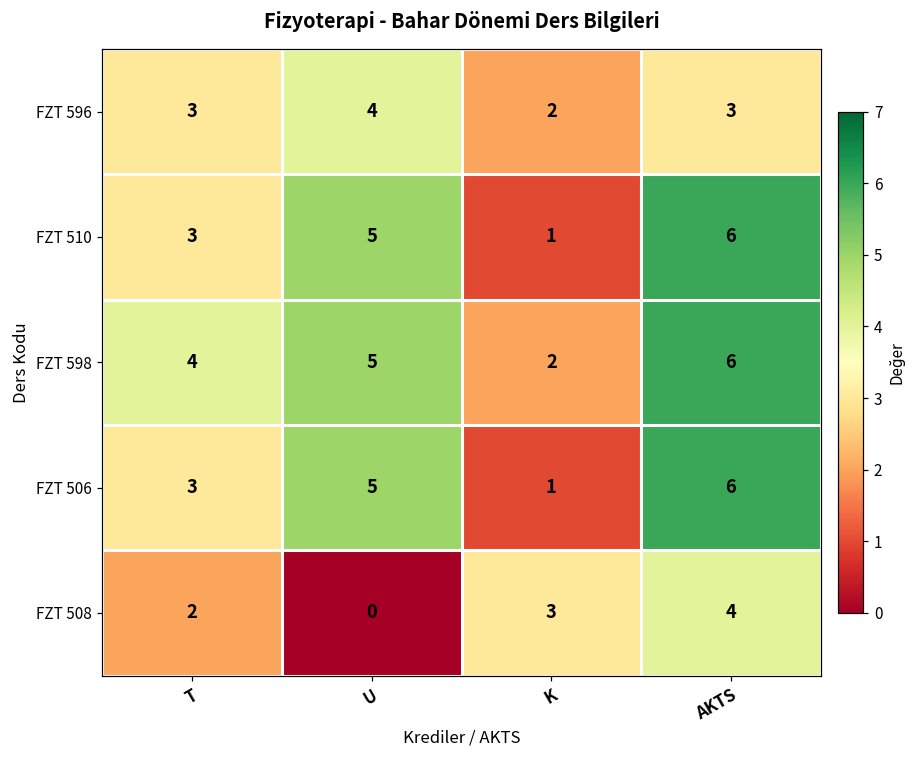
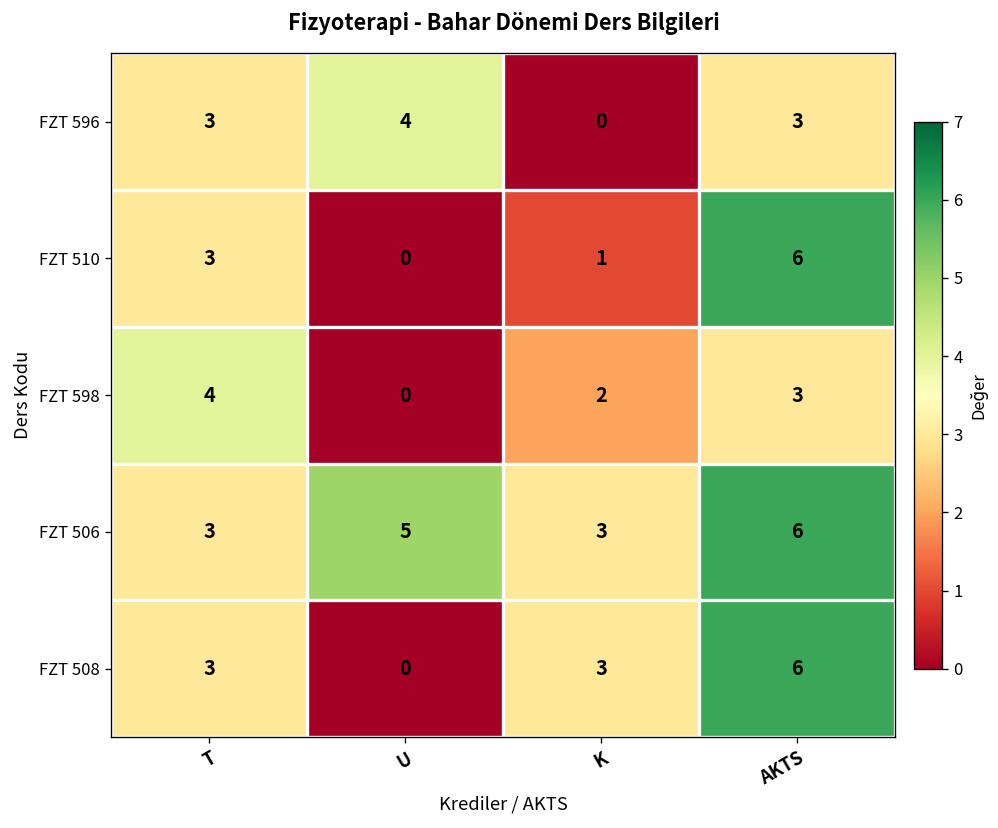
  {
    "FZT 596": {
      "T": 3,
      "U": 4,
-     "K": 2,
+     "K": 0,
      "AKTS": 3
    },
    "FZT 510": {
      "T": 3,
-     "U": 5,
+     "U": 0,
      "K": 1,
      "AKTS": 6
    },
    "FZT 598": {
      "T": 4,
-     "U": 5,
+     "U": 0,
      "K": 2,
-     "AKTS": 6
+     "AKTS": 3
    },
    "FZT 506": {
      "T": 3,
      "U": 5,
-     "K": 1,
+     "K": 3,
      "AKTS": 6
    },
    "FZT 508": {
-     "T": 2,
+     "T": 3,
      "U": 0,
      "K": 3,
-     "AKTS": 4
+     "AKTS": 6
    }
  }
